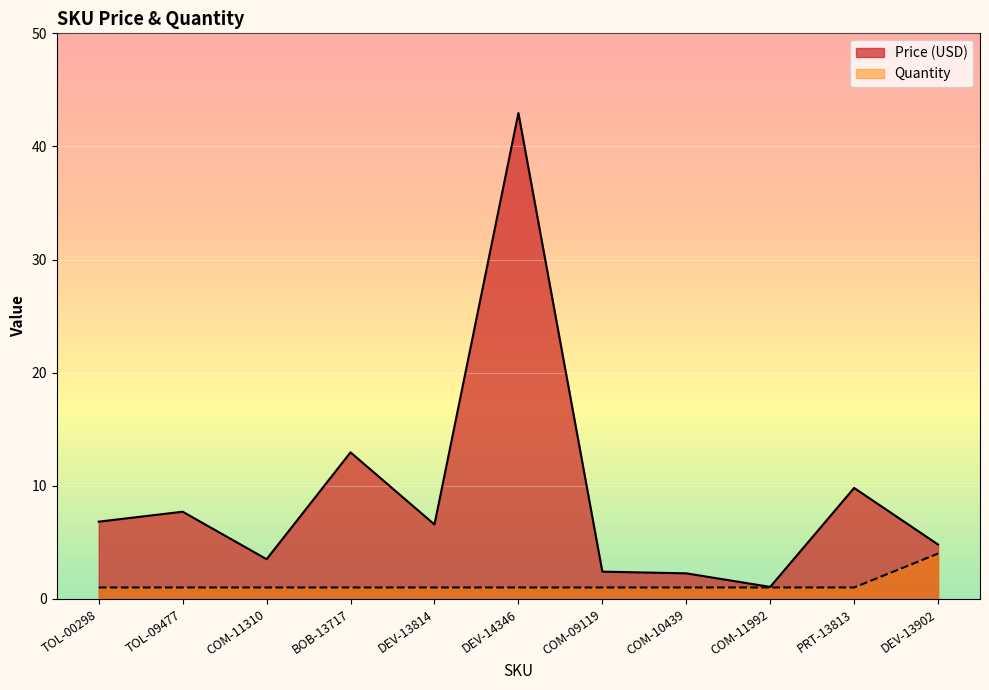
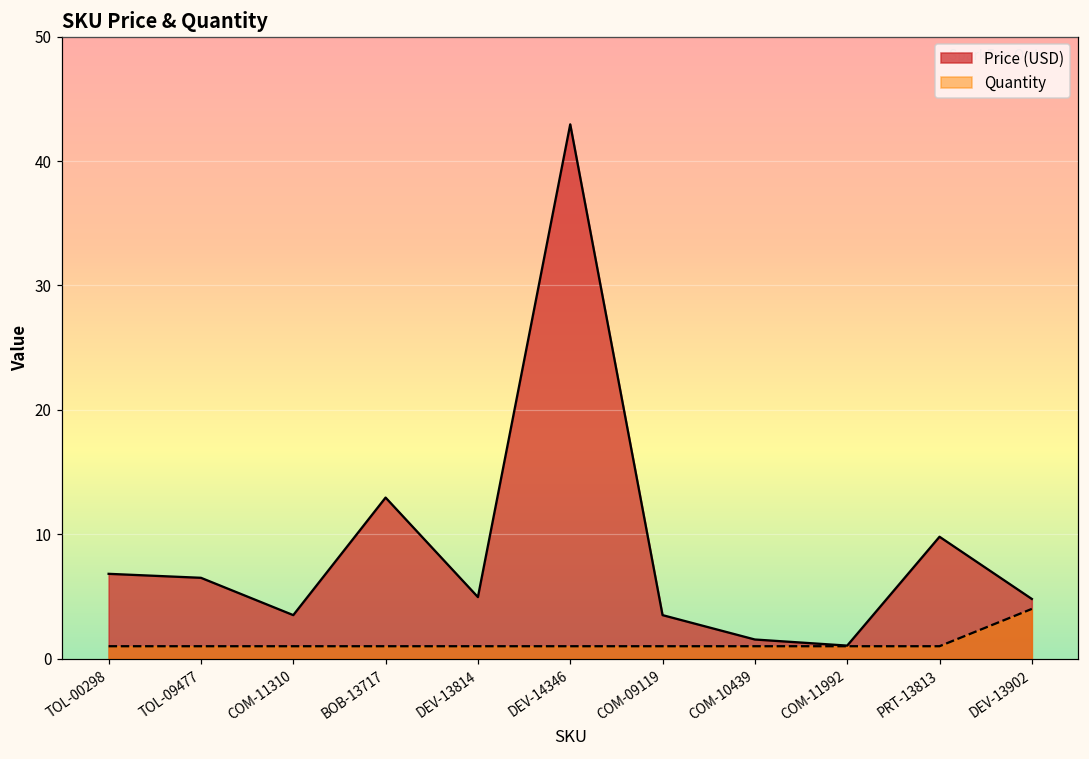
  {
    "Price (USD)": {
      "TOL-00298": 6.8,
-     "TOL-09477": 7.7,
+     "TOL-09477": 6.5,
      "COM-11310": 3.5,
      "BOB-13717": 13.0,
-     "DEV-13814": 6.6,
+     "DEV-13814": 5.0,
      "DEV-14346": 43.0,
-     "COM-09119": 2.4,
-     "COM-10439": 2.3,
+     "COM-09119": 3.5,
+     "COM-10439": 1.5,
      "PRT-13813": 9.8,
      "DEV-13902": 4.8
    },
    "Quantity": {
      "TOL-00298": 1.0,
      "TOL-09477": 1.0,
      "COM-11310": 1.0,
      "BOB-13717": 1.0,
      "DEV-13814": 1.0,
      "DEV-14346": 1.0,
      "COM-09119": 1.0,
      "COM-10439": 1.0,
      "PRT-13813": 1.0,
      "DEV-13902": 4.0
    }
  }
